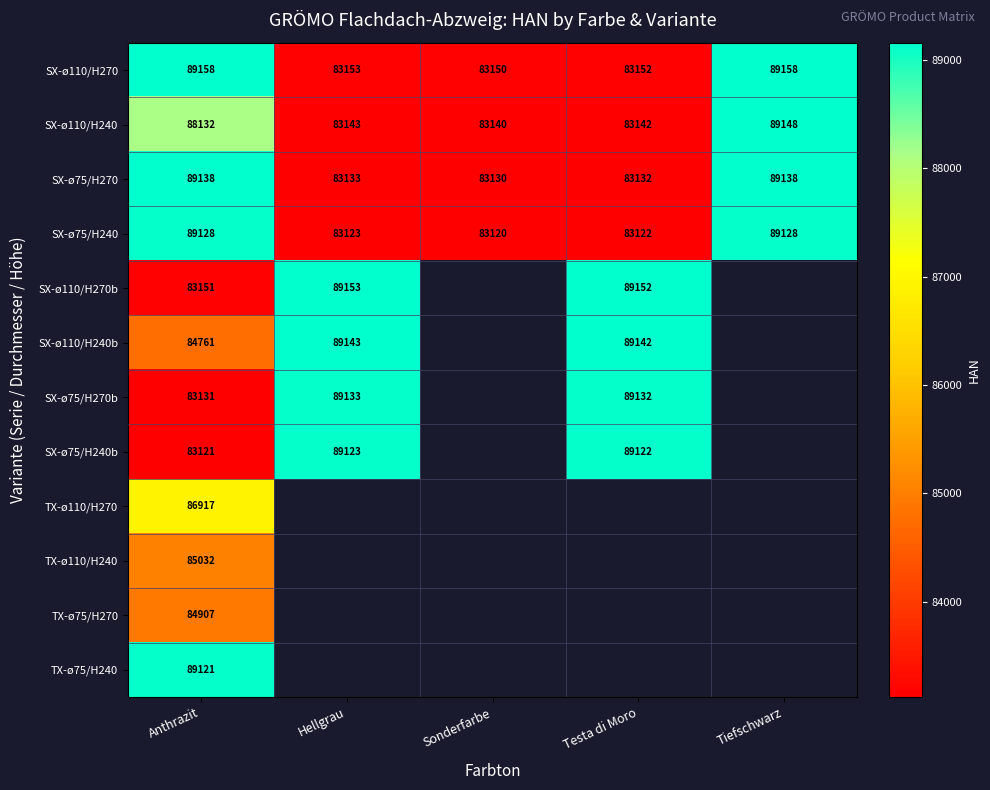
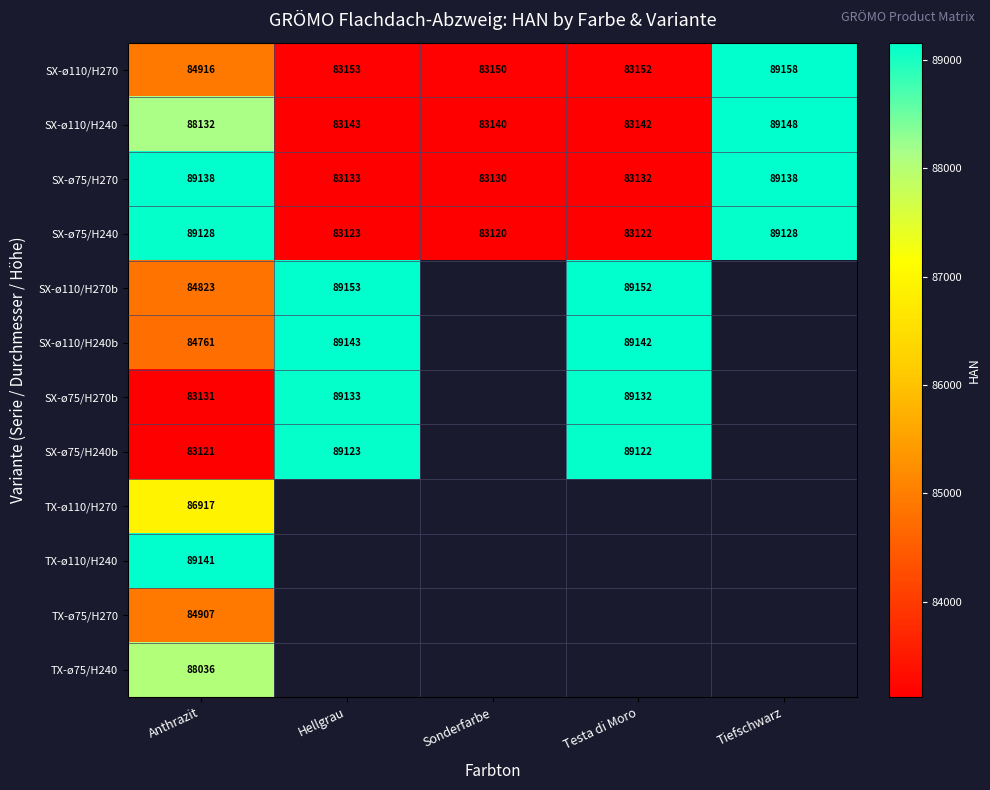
  {
    "SX-ø110/H270": {
-     "Anthrazit": 89158,
+     "Anthrazit": 84916,
      "Hellgrau": 83153,
      "Sonderfarbe": 83150,
      "Testa di Moro": 83152,
      "Tiefschwarz": 89158
    },
    "SX-ø110/H240": {
      "Anthrazit": 88132,
      "Hellgrau": 83143,
      "Sonderfarbe": 83140,
      "Testa di Moro": 83142,
      "Tiefschwarz": 89148
    },
    "SX-ø75/H270": {
      "Anthrazit": 89138,
      "Hellgrau": 83133,
      "Sonderfarbe": 83130,
      "Testa di Moro": 83132,
      "Tiefschwarz": 89138
    },
    "SX-ø75/H240": {
      "Anthrazit": 89128,
      "Hellgrau": 83123,
      "Sonderfarbe": 83120,
      "Testa di Moro": 83122,
      "Tiefschwarz": 89128
    },
    "SX-ø110/H270b": {
-     "Anthrazit": 83151,
+     "Anthrazit": 84823,
      "Hellgrau": 89153,
      "Testa di Moro": 89152
    },
    "SX-ø110/H240b": {
      "Anthrazit": 84761,
      "Hellgrau": 89143,
      "Testa di Moro": 89142
    },
    "SX-ø75/H270b": {
      "Anthrazit": 83131,
      "Hellgrau": 89133,
      "Testa di Moro": 89132
    },
    "SX-ø75/H240b": {
      "Anthrazit": 83121,
      "Hellgrau": 89123,
      "Testa di Moro": 89122
    },
    "TX-ø110/H270": {
      "Anthrazit": 86917
    },
    "TX-ø110/H240": {
-     "Anthrazit": 85032
+     "Anthrazit": 89141
    },
    "TX-ø75/H270": {
      "Anthrazit": 84907
    },
    "TX-ø75/H240": {
-     "Anthrazit": 89121
+     "Anthrazit": 88036
    }
  }
